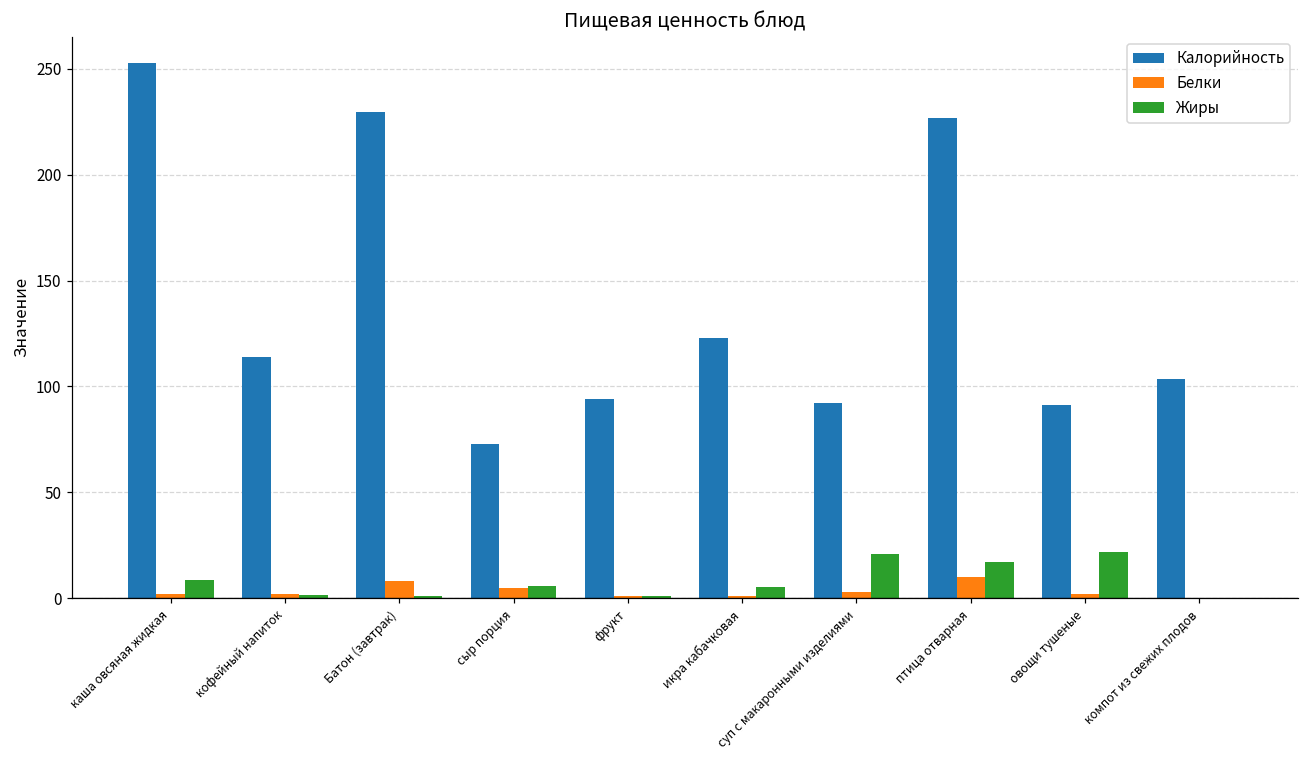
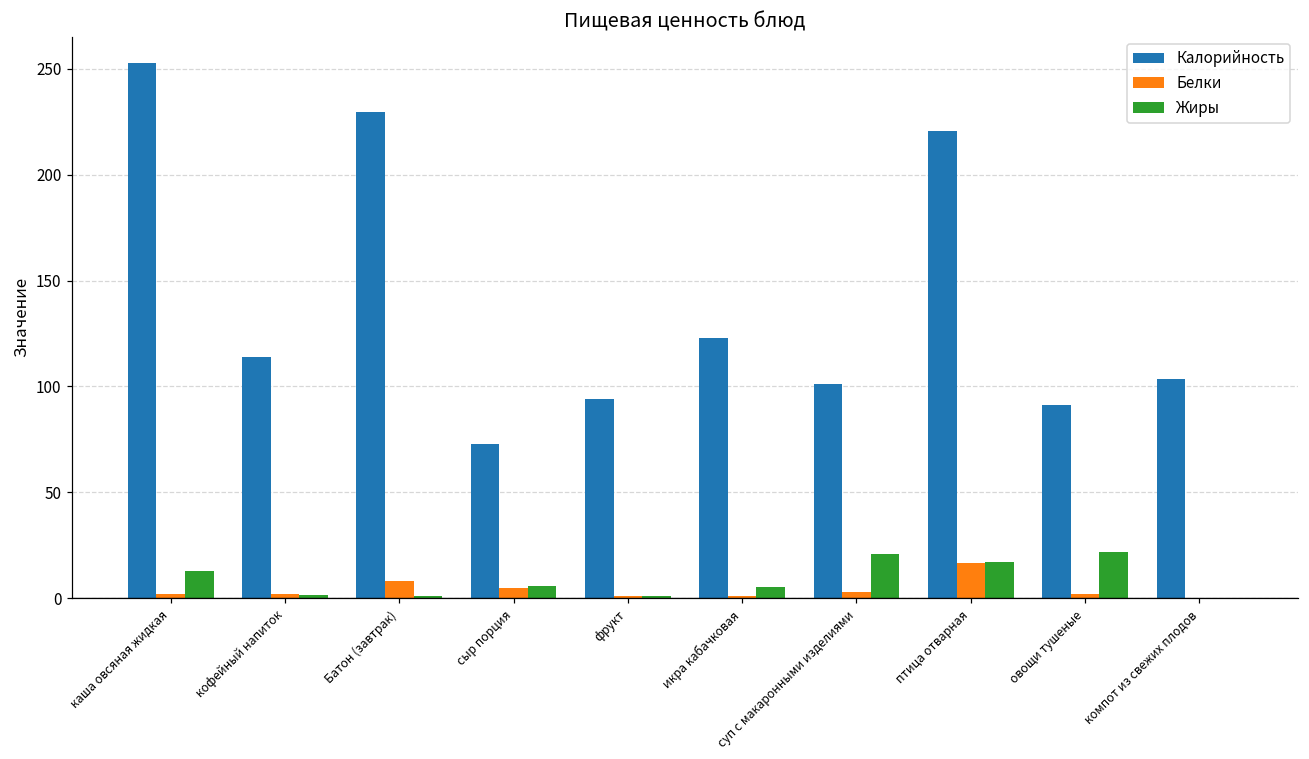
  {
    "Калорийность": {
      "каша овсяная жидкая": 253,
      "кофейный напиток": 114,
      "Батон (завтрак)": 230,
      "сыр порция": 73,
      "фрукт": 94,
      "икра кабачковая": 123,
-     "суп с макаронными изделиями": 92,
-     "птица отварная": 227,
+     "суп с макаронными изделиями": 101,
+     "птица отварная": 221,
      "овощи тушеные": 91,
      "компот из свежих плодов": 104
    },
    "Белки": {
      "каша овсяная жидкая": 2,
      "кофейный напиток": 2,
      "Батон (завтрак)": 8,
      "сыр порция": 5,
      "суп с макаронными изделиями": 3,
-     "птица отварная": 10,
+     "птица отварная": 17,
      "овощи тушеные": 2
    },
    "Жиры": {
-     "каша овсяная жидкая": 8,
+     "каша овсяная жидкая": 13,
      "кофейный напиток": 1,
      "сыр порция": 6,
      "икра кабачковая": 5,
      "суп с макаронными изделиями": 21,
      "птица отварная": 17,
      "овощи тушеные": 22
    }
  }
